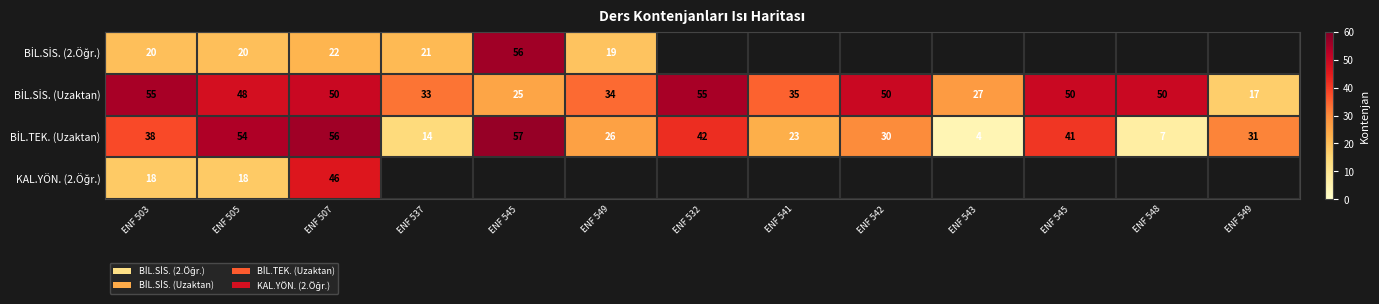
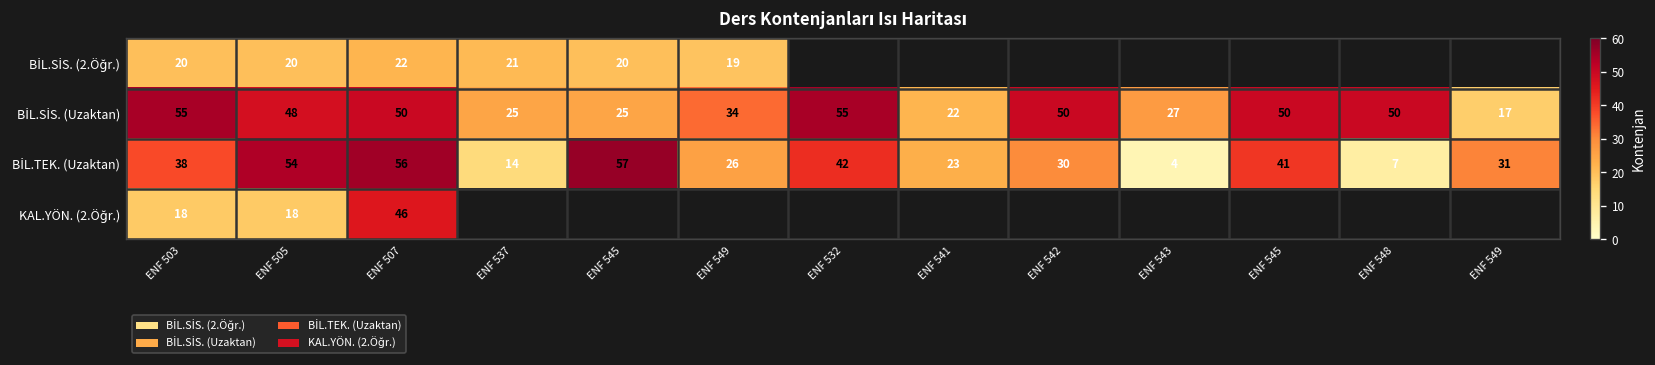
  {
    "BİL.SİS. (2.Öğr.)": {
      "ENF 503": 20,
      "ENF 505": 20,
      "ENF 507": 22,
      "ENF 537": 21,
-     "ENF 545": 56,
+     "ENF 545": 20,
      "ENF 549": 19
    },
    "BİL.SİS. (Uzaktan)": {
      "ENF 503": 55,
      "ENF 505": 48,
      "ENF 507": 50,
-     "ENF 537": 33,
+     "ENF 537": 25,
      "ENF 532": 55,
-     "ENF 541": 35,
+     "ENF 541": 22,
      "ENF 542": 50,
      "ENF 543": 27,
      "ENF 548": 50
    },
    "BİL.TEK. (Uzaktan)": {
      "ENF 503": 38,
      "ENF 505": 54,
      "ENF 507": 56,
      "ENF 537": 14,
      "ENF 532": 42,
      "ENF 541": 23,
      "ENF 542": 30,
      "ENF 543": 4,
      "ENF 548": 7
    },
    "KAL.YÖN. (2.Öğr.)": {
      "ENF 503": 18,
      "ENF 505": 18,
      "ENF 507": 46
    }
  }
